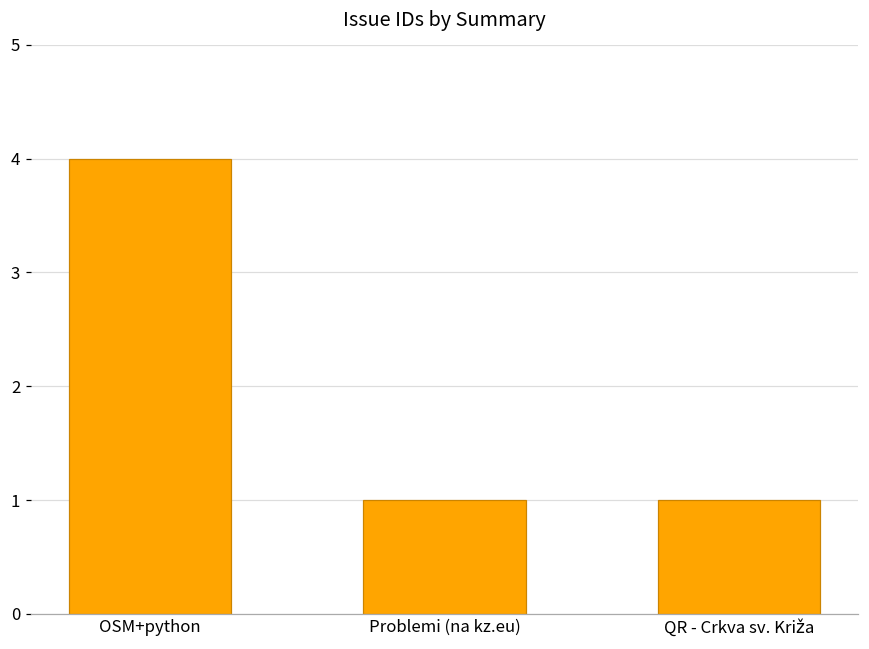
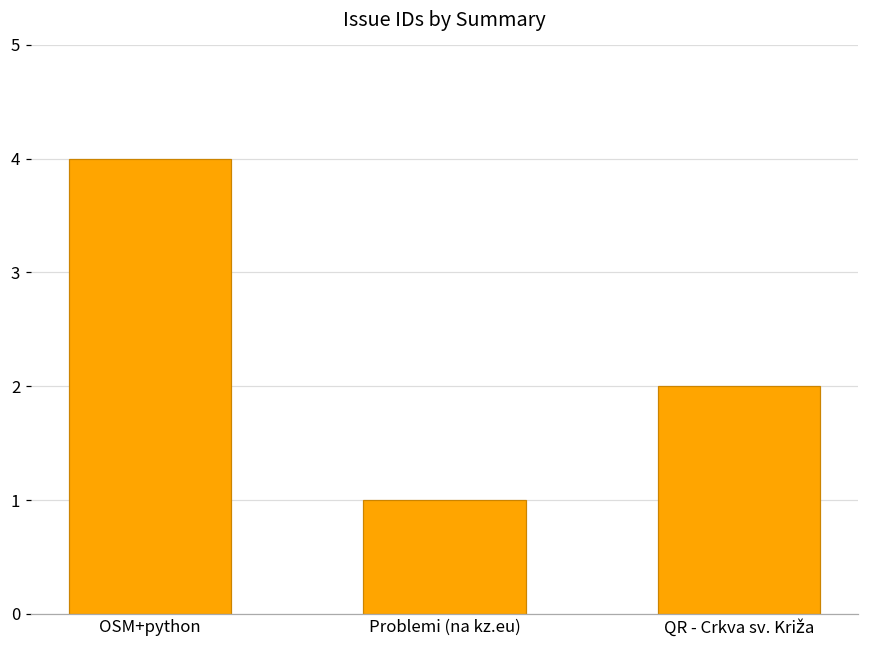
  {
    "OSM+python": 4,
    "Problemi (na kz.eu)": 1,
-   "QR - Crkva sv. Križa": 1
+   "QR - Crkva sv. Križa": 2
  }
